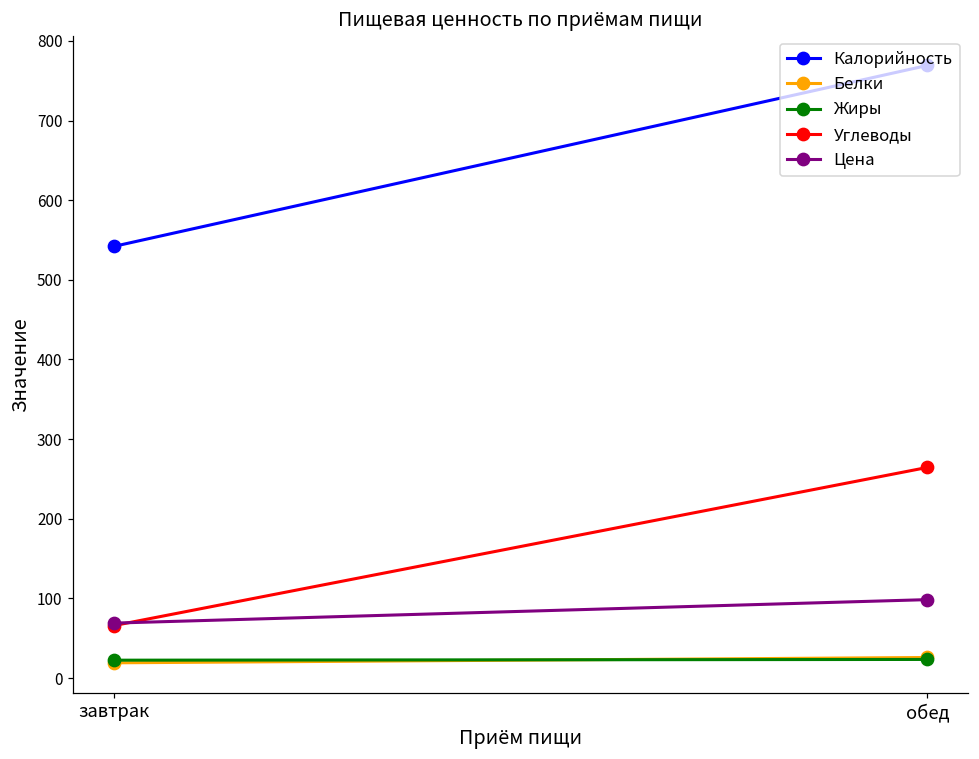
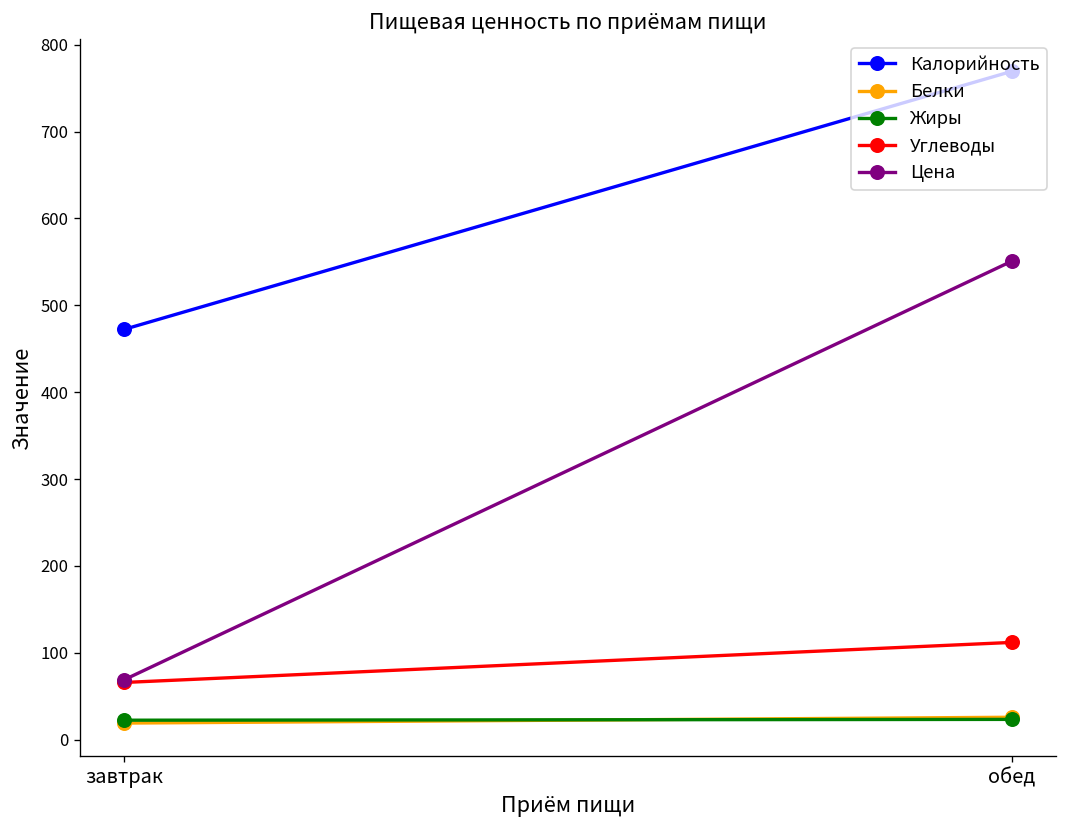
  {
    "Калорийность": {
-     "завтрак": 540
+     "завтрак": 470
    },
    "Углеводы": {
-     "обед": 260
+     "обед": 110
    },
    "Цена": {
-     "обед": 100
+     "обед": 550
    }
  }
